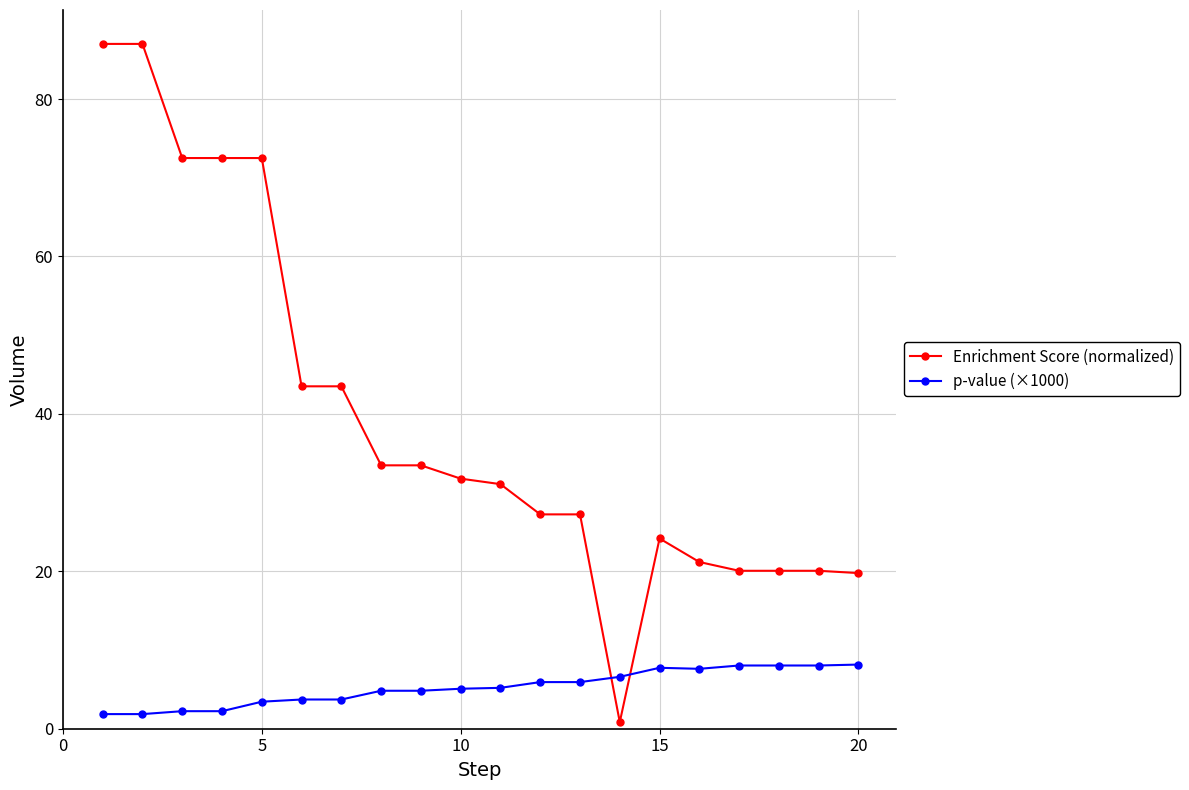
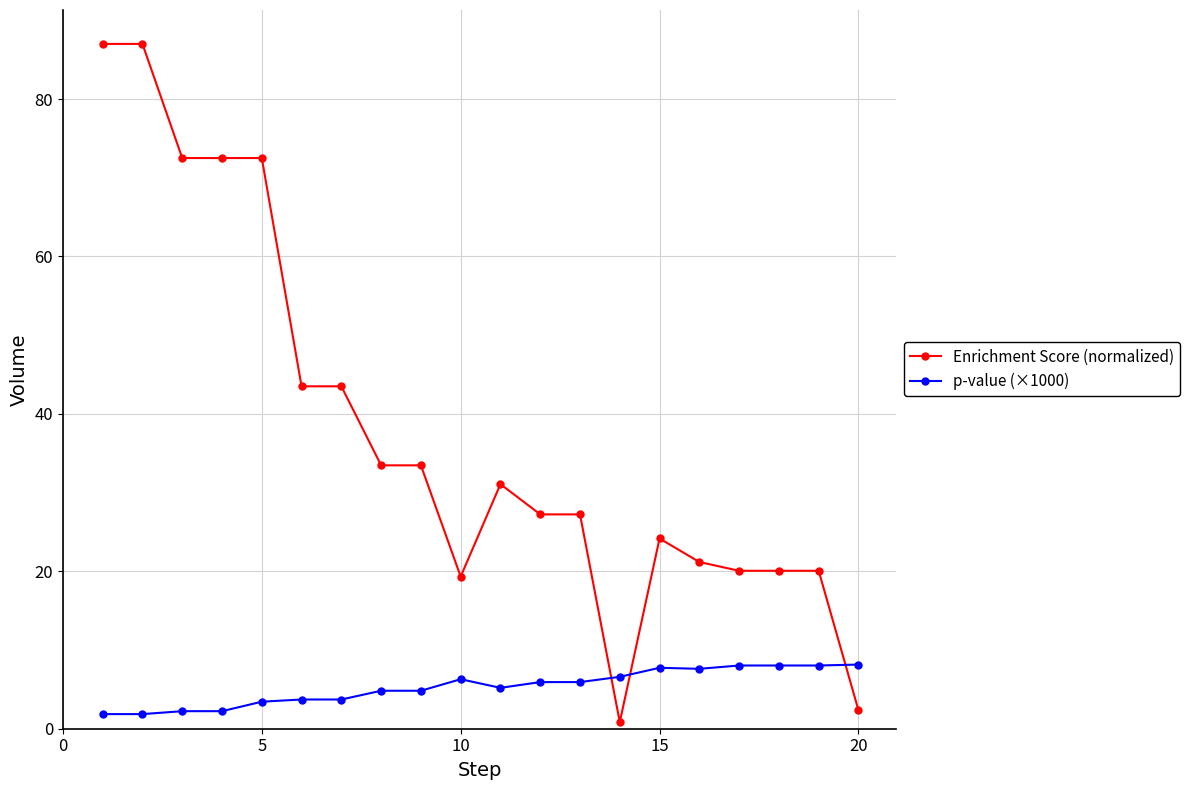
  {
    "Enrichment Score (normalized)": {
      "5": 73,
-     "10": 32,
+     "10": 19,
      "15": 24,
-     "20": 20
+     "20": 2
    },
    "p-value (×1000)": {
      "5": 3,
-     "10": 5,
+     "10": 6,
      "15": 8,
      "20": 8
    }
  }
